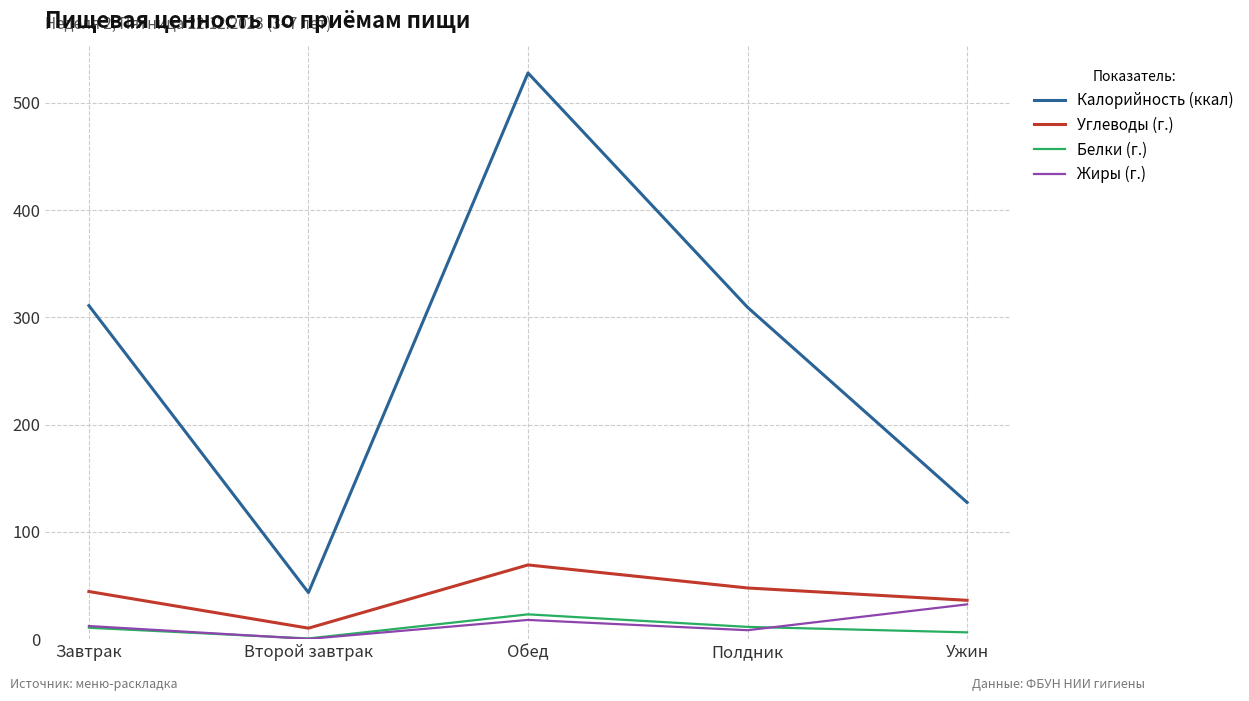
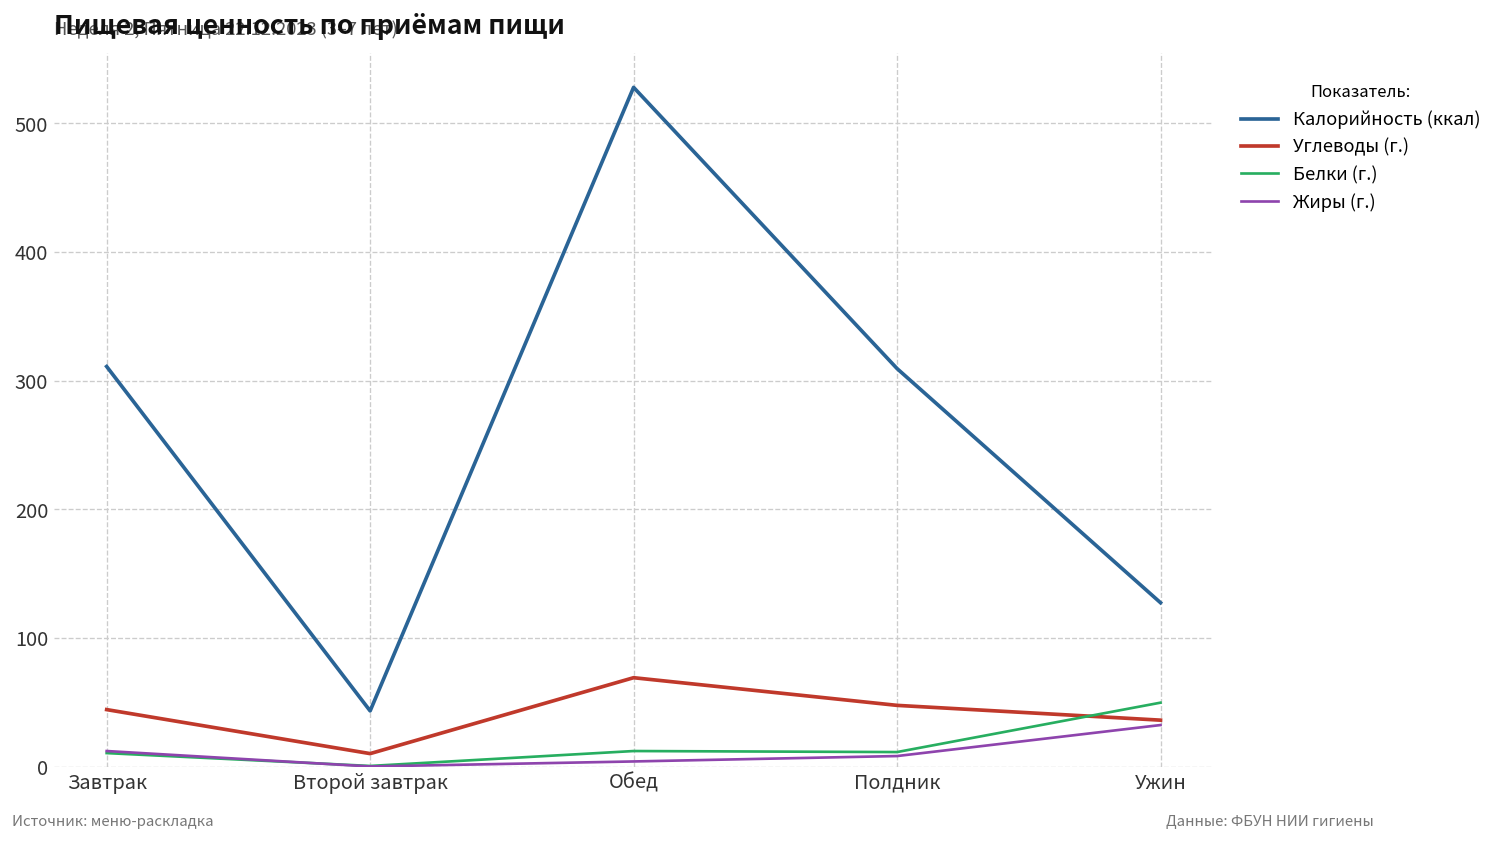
  {
    "Калорийность (ккал)": {
      "Завтрак": 311,
      "Второй завтрак": 43,
      "Обед": 528,
      "Полдник": 309,
      "Ужин": 127
    },
    "Углеводы (г.)": {
      "Завтрак": 44,
      "Второй завтрак": 10,
      "Обед": 69,
      "Полдник": 48,
      "Ужин": 36
    },
    "Белки (г.)": {
-     "Обед": 23,
+     "Обед": 12,
      "Полдник": 11,
-     "Ужин": 6
+     "Ужин": 50
    },
    "Жиры (г.)": {
-     "Обед": 18,
+     "Обед": 4,
      "Полдник": 8,
      "Ужин": 32
    }
  }
